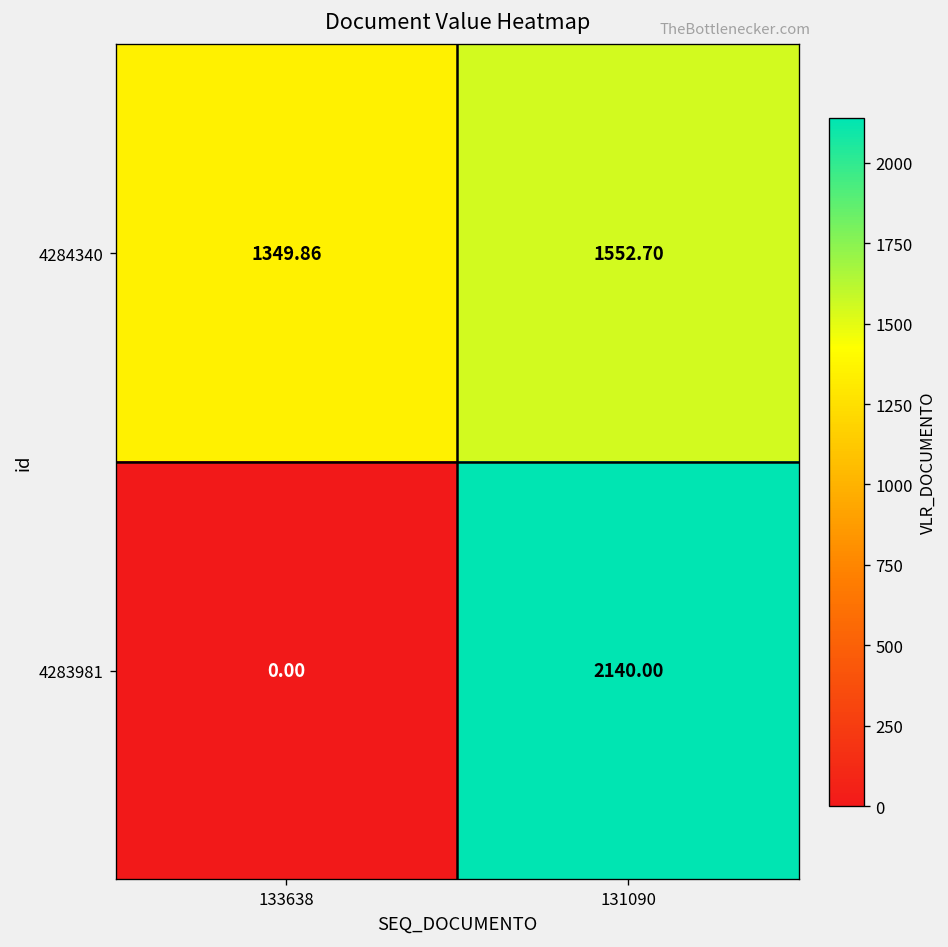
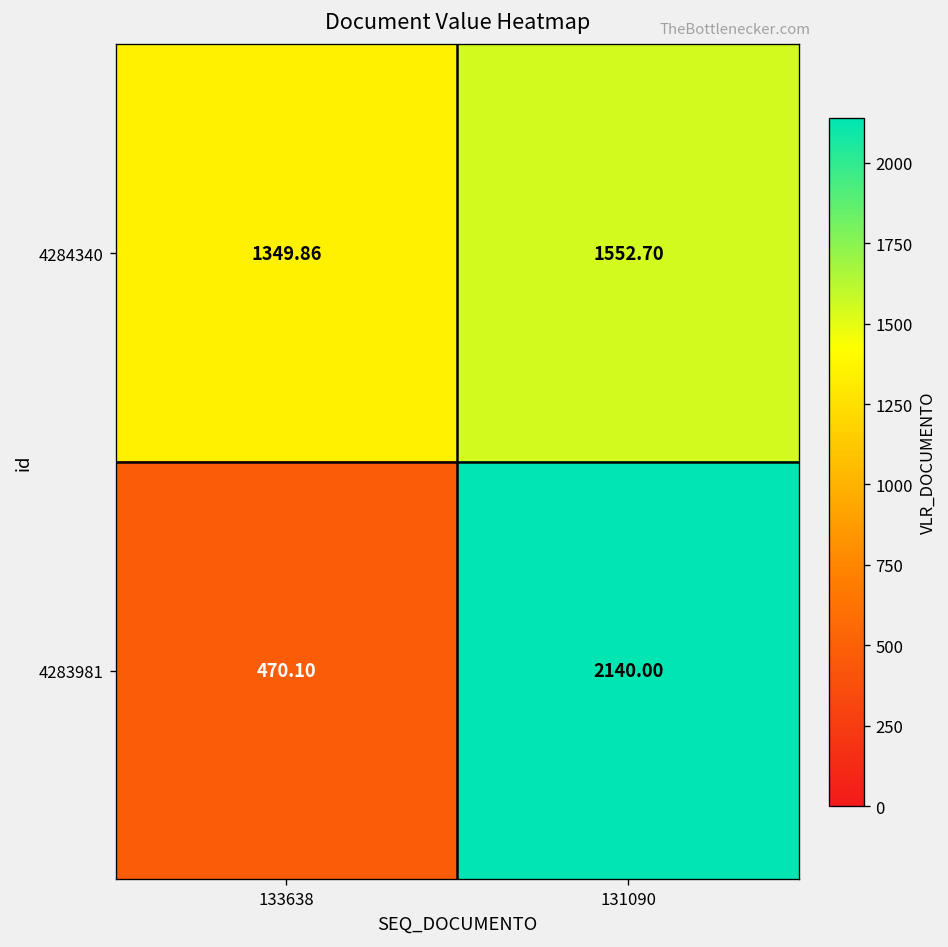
  {
    "4284340": {
      "133638": 1349.86,
      "131090": 1552.70
    },
    "4283981": {
-     "133638": 0.00,
+     "133638": 470.10,
      "131090": 2140.00
    }
  }
